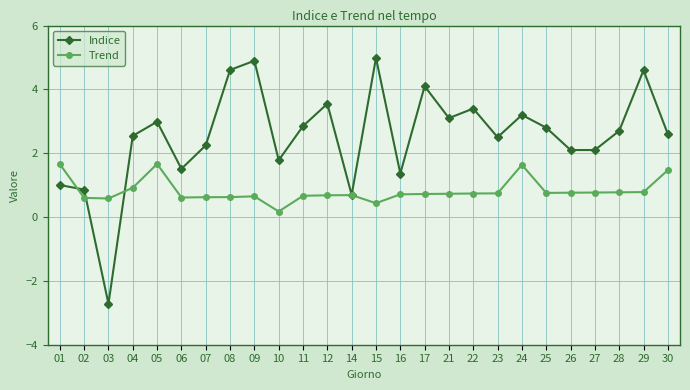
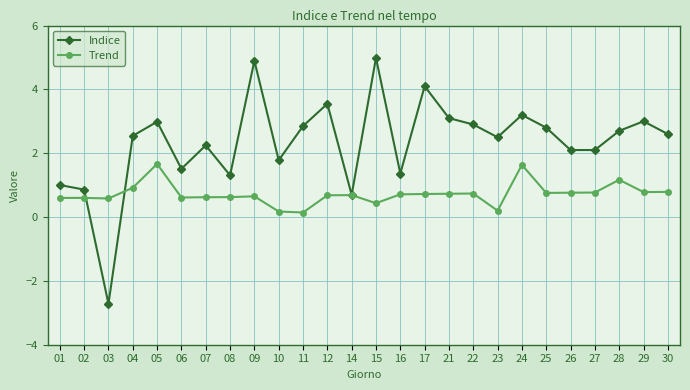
  {
    "Indice": {
      "01": 1.0,
      "02": 0.9,
      "03": -2.7,
      "04": 2.5,
      "05": 3.0,
      "06": 1.5,
      "07": 2.2,
-     "08": 4.6,
+     "08": 1.3,
      "09": 4.9,
      "10": 1.8,
      "11": 2.8,
      "12": 3.5,
      "15": 5.0,
      "16": 1.4,
      "17": 4.1,
      "21": 3.1,
-     "22": 3.4,
+     "22": 2.9,
      "23": 2.5,
      "24": 3.2,
      "25": 2.8,
      "26": 2.1,
      "27": 2.1,
      "28": 2.7,
-     "29": 4.6,
+     "29": 3.0,
      "30": 2.6
    },
    "Trend": {
-     "01": 1.7,
+     "01": 0.6,
      "02": 0.6,
      "03": 0.6,
      "04": 0.9,
      "05": 1.7,
      "06": 0.6,
      "07": 0.6,
      "08": 0.6,
      "09": 0.6,
      "10": 0.2,
-     "11": 0.7,
+     "11": 0.1,
      "12": 0.7,
      "15": 0.4,
      "16": 0.7,
      "17": 0.7,
      "21": 0.7,
      "22": 0.7,
-     "23": 0.7,
+     "23": 0.2,
      "24": 1.6,
      "25": 0.8,
      "26": 0.8,
      "27": 0.8,
-     "28": 0.8,
+     "28": 1.2,
      "29": 0.8,
-     "30": 1.5
+     "30": 0.8
    }
  }
